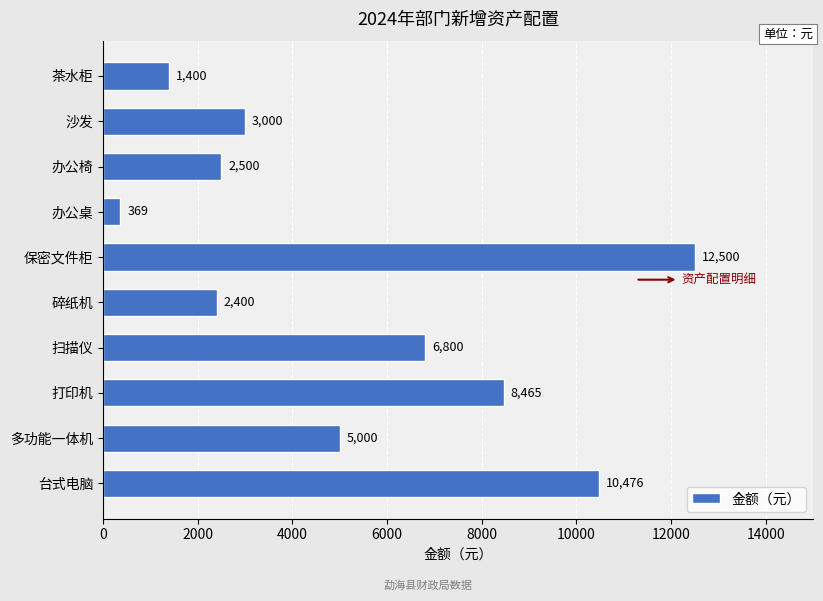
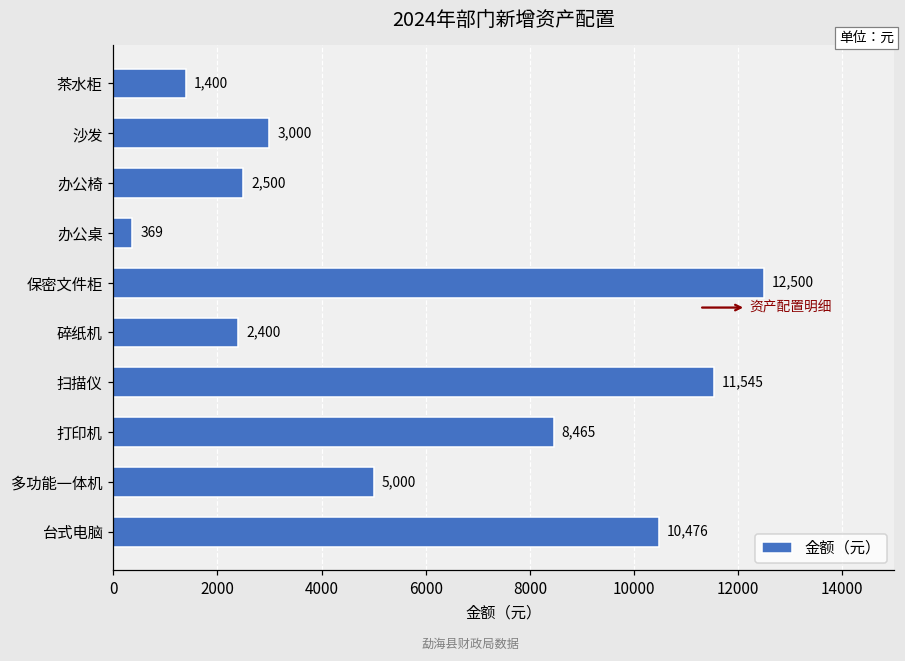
  {
    "茶水柜": "1,400",
    "沙发": "3,000",
    "办公椅": "2,500",
    "办公桌": "369",
    "保密文件柜": "12,500",
    "碎纸机": "2,400",
-   "扫描仪": "6,800",
+   "扫描仪": "11,545",
    "打印机": "8,465",
    "多功能一体机": "5,000",
    "台式电脑": "10,476"
  }
